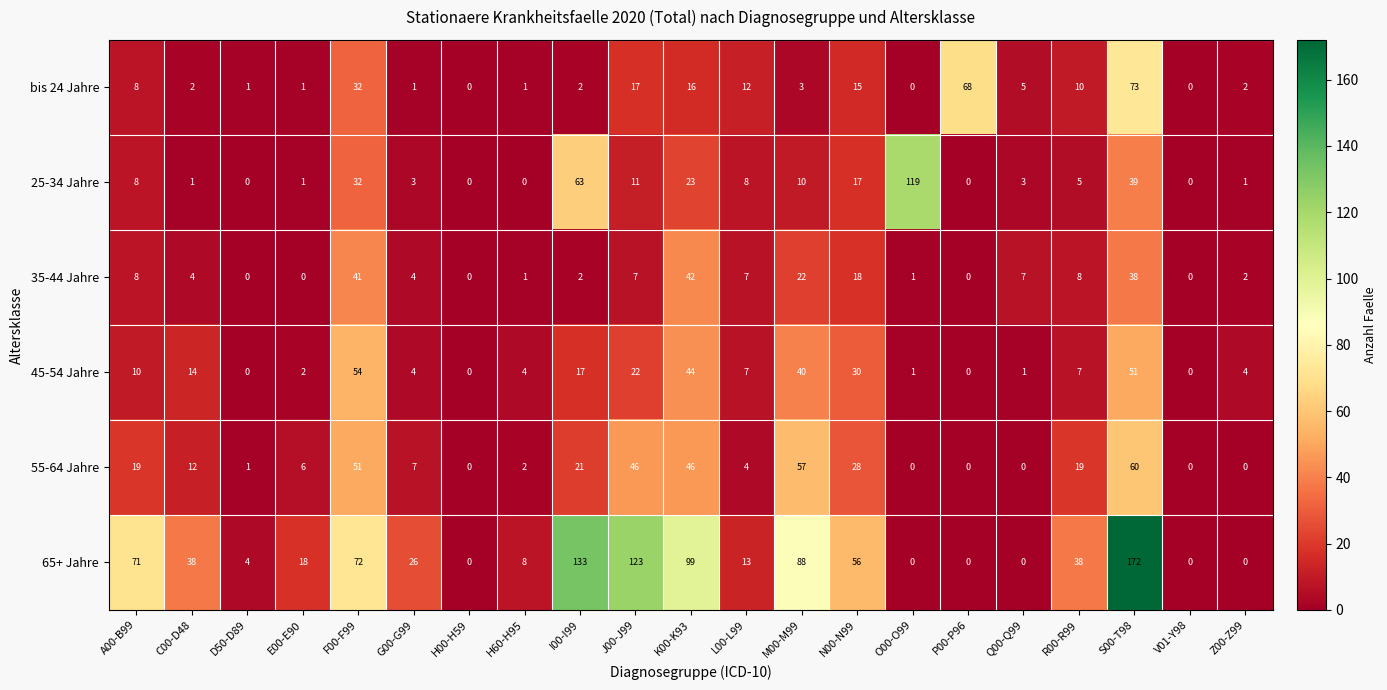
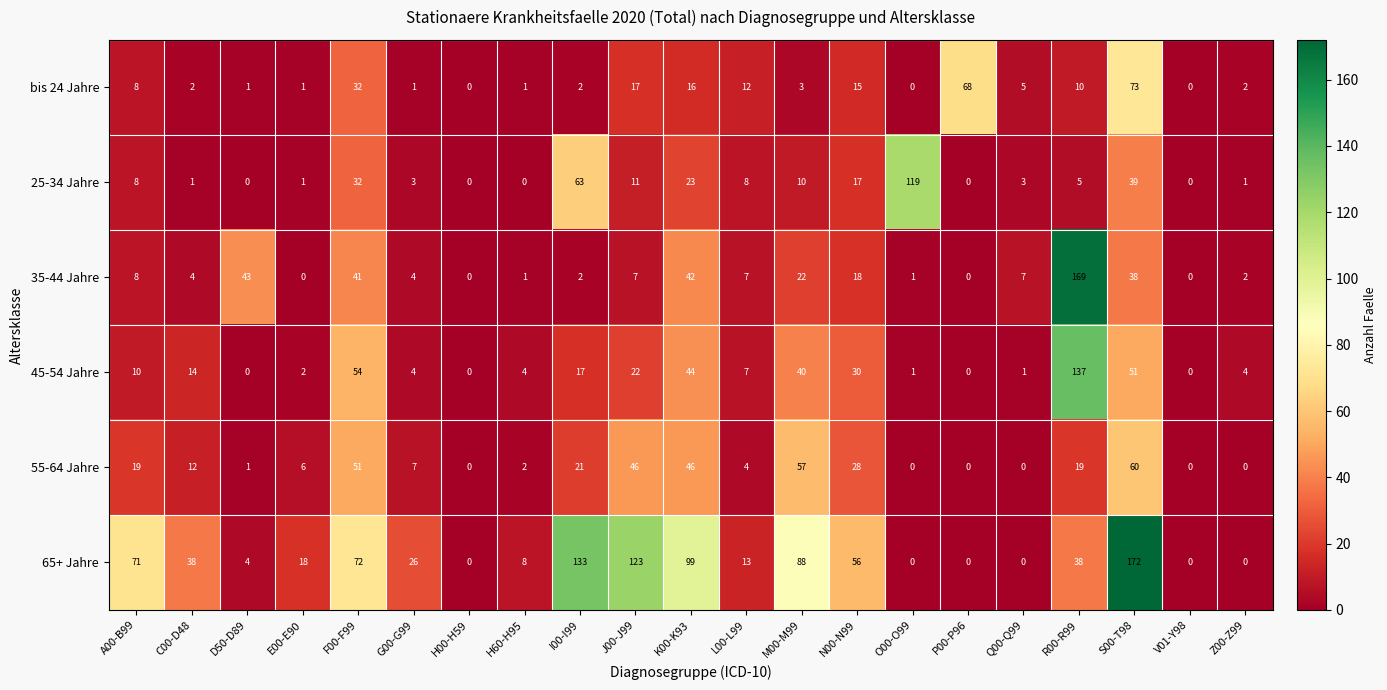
  {
    "bis 24 Jahre": {
      "A00-B99": 8,
      "C00-D48": 2,
      "D50-D89": 1,
      "E00-E90": 1,
      "F00-F99": 32,
      "G00-G99": 1,
      "H00-H59": 0,
      "H60-H95": 1,
      "I00-I99": 2,
      "J00-J99": 17,
      "K00-K93": 16,
      "L00-L99": 12,
      "M00-M99": 3,
      "N00-N99": 15,
      "O00-O99": 0,
      "P00-P96": 68,
      "Q00-Q99": 5,
      "R00-R99": 10,
      "S00-T98": 73,
      "V01-Y98": 0,
      "Z00-Z99": 2
    },
    "25-34 Jahre": {
      "A00-B99": 8,
      "C00-D48": 1,
      "D50-D89": 0,
      "E00-E90": 1,
      "F00-F99": 32,
      "G00-G99": 3,
      "H00-H59": 0,
      "H60-H95": 0,
      "I00-I99": 63,
      "J00-J99": 11,
      "K00-K93": 23,
      "L00-L99": 8,
      "M00-M99": 10,
      "N00-N99": 17,
      "O00-O99": 119,
      "P00-P96": 0,
      "Q00-Q99": 3,
      "R00-R99": 5,
      "S00-T98": 39,
      "V01-Y98": 0,
      "Z00-Z99": 1
    },
    "35-44 Jahre": {
      "A00-B99": 8,
      "C00-D48": 4,
-     "D50-D89": 0,
+     "D50-D89": 43,
      "E00-E90": 0,
      "F00-F99": 41,
      "G00-G99": 4,
      "H00-H59": 0,
      "H60-H95": 1,
      "I00-I99": 2,
      "J00-J99": 7,
      "K00-K93": 42,
      "L00-L99": 7,
      "M00-M99": 22,
      "N00-N99": 18,
      "O00-O99": 1,
      "P00-P96": 0,
      "Q00-Q99": 7,
-     "R00-R99": 8,
+     "R00-R99": 169,
      "S00-T98": 38,
      "V01-Y98": 0,
      "Z00-Z99": 2
    },
    "45-54 Jahre": {
      "A00-B99": 10,
      "C00-D48": 14,
      "D50-D89": 0,
      "E00-E90": 2,
      "F00-F99": 54,
      "G00-G99": 4,
      "H00-H59": 0,
      "H60-H95": 4,
      "I00-I99": 17,
      "J00-J99": 22,
      "K00-K93": 44,
      "L00-L99": 7,
      "M00-M99": 40,
      "N00-N99": 30,
      "O00-O99": 1,
      "P00-P96": 0,
      "Q00-Q99": 1,
-     "R00-R99": 7,
+     "R00-R99": 137,
      "S00-T98": 51,
      "V01-Y98": 0,
      "Z00-Z99": 4
    },
    "55-64 Jahre": {
      "A00-B99": 19,
      "C00-D48": 12,
      "D50-D89": 1,
      "E00-E90": 6,
      "F00-F99": 51,
      "G00-G99": 7,
      "H00-H59": 0,
      "H60-H95": 2,
      "I00-I99": 21,
      "J00-J99": 46,
      "K00-K93": 46,
      "L00-L99": 4,
      "M00-M99": 57,
      "N00-N99": 28,
      "O00-O99": 0,
      "P00-P96": 0,
      "Q00-Q99": 0,
      "R00-R99": 19,
      "S00-T98": 60,
      "V01-Y98": 0,
      "Z00-Z99": 0
    },
    "65+ Jahre": {
      "A00-B99": 71,
      "C00-D48": 38,
      "D50-D89": 4,
      "E00-E90": 18,
      "F00-F99": 72,
      "G00-G99": 26,
      "H00-H59": 0,
      "H60-H95": 8,
      "I00-I99": 133,
      "J00-J99": 123,
      "K00-K93": 99,
      "L00-L99": 13,
      "M00-M99": 88,
      "N00-N99": 56,
      "O00-O99": 0,
      "P00-P96": 0,
      "Q00-Q99": 0,
      "R00-R99": 38,
      "S00-T98": 172,
      "V01-Y98": 0,
      "Z00-Z99": 0
    }
  }
